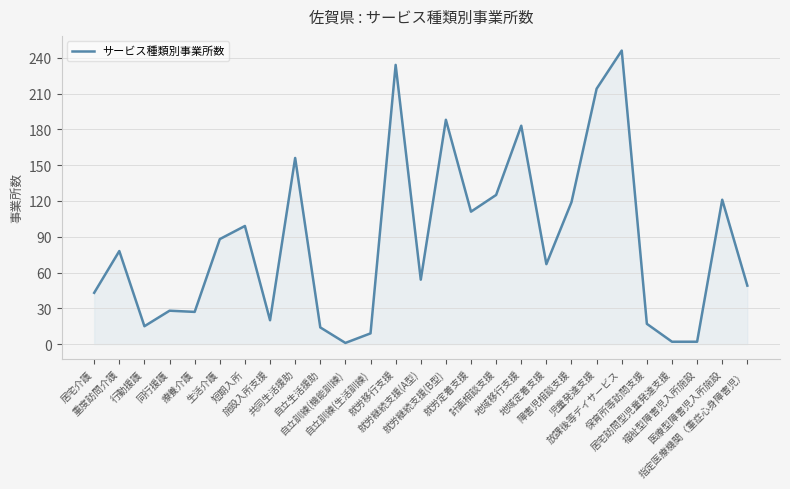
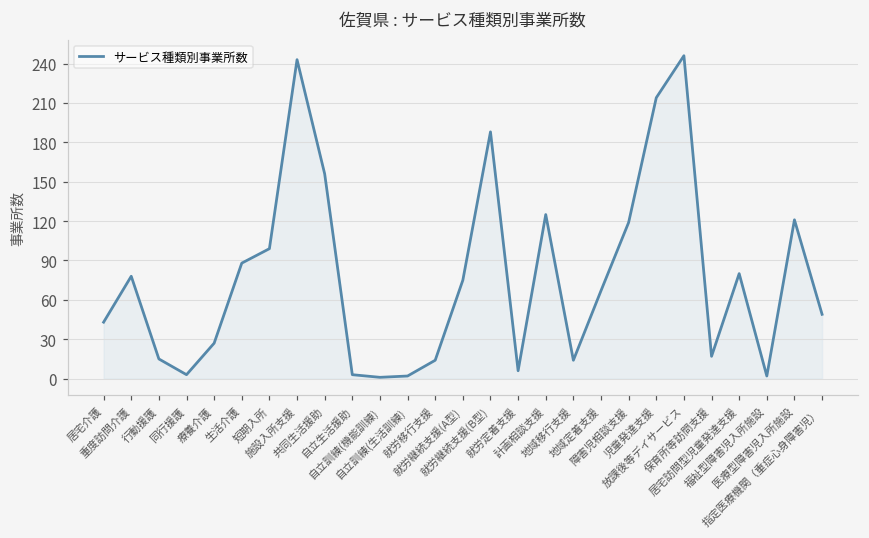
  {
    "居宅介護": 43,
    "重度訪問介護": 78,
    "行動援護": 15,
-   "同行援護": 28,
+   "同行援護": 3,
    "療養介護": 27,
    "生活介護": 88,
    "短期入所": 99,
-   "施設入所支援": 20,
+   "施設入所支援": 243,
    "共同生活援助": 156,
-   "自立生活援助": 14,
+   "自立生活援助": 3,
    "自立訓練(機能訓練)": 1,
-   "自立訓練(生活訓練)": 9,
-   "就労移行支援": 234,
-   "就労継続支援(A型)": 54,
+   "自立訓練(生活訓練)": 2,
+   "就労移行支援": 14,
+   "就労継続支援(A型)": 75,
    "就労継続支援(B型)": 188,
-   "就労定着支援": 111,
+   "就労定着支援": 6,
    "計画相談支援": 125,
-   "地域移行支援": 183,
+   "地域移行支援": 14,
    "地域定着支援": 67,
    "障害児相談支援": 119,
    "児童発達支援": 214,
    "放課後等デイサービス": 246,
    "保育所等訪問支援": 17,
-   "居宅訪問型児童発達支援": 2,
+   "居宅訪問型児童発達支援": 80,
    "福祉型障害児入所施設": 2,
    "医療型障害児入所施設": 121,
    "指定医療機関（重症心身障害児）": 49
  }
